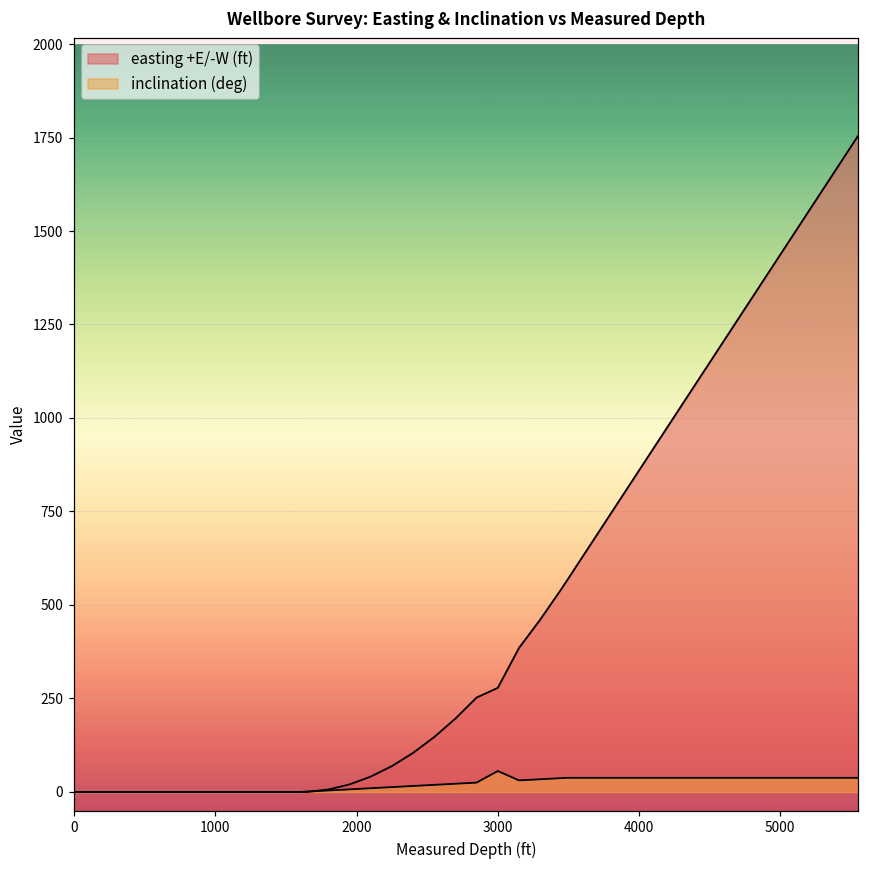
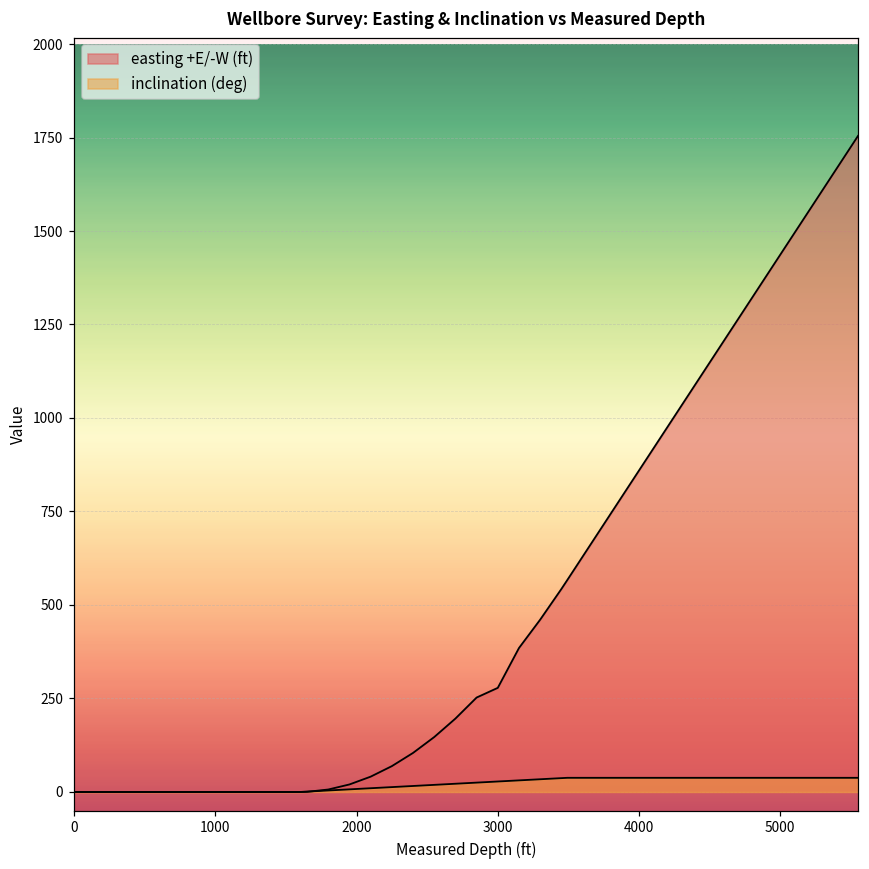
  {
    "easting +E/-W (ft)": {
      "3000": 280
    },
    "inclination (deg)": {
-     "3000": 60
+     "3000": 30
    }
  }
